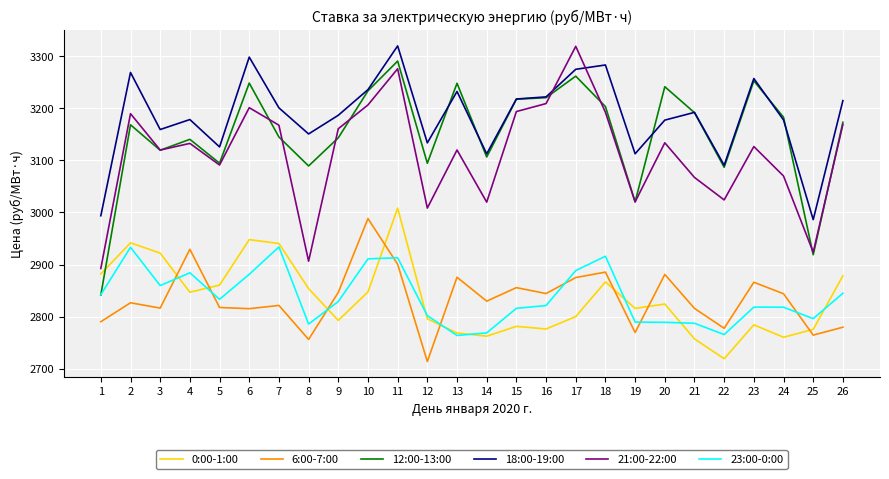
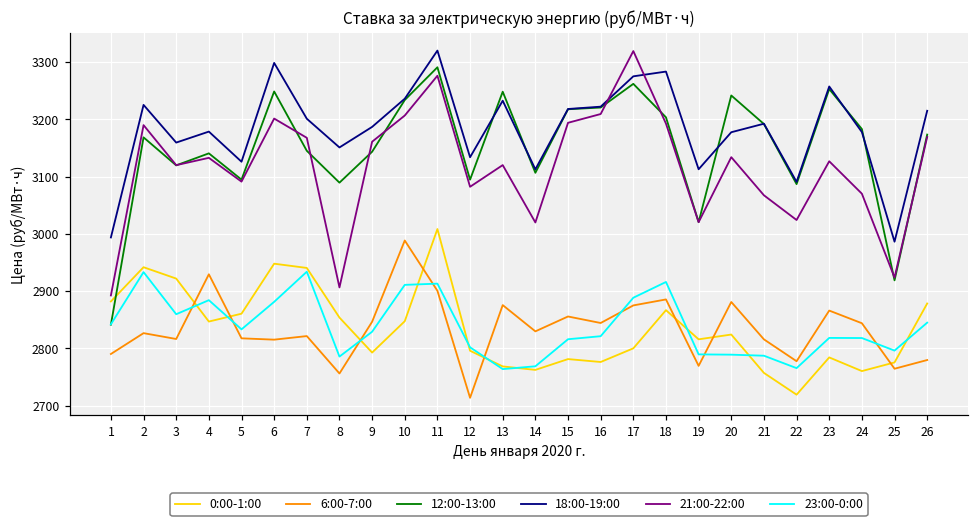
  {
    "0:00-1:00": {
      "1": 2880,
      "2": 2940,
      "3": 2920,
      "4": 2850,
      "5": 2860,
      "6": 2950,
      "7": 2940,
      "8": 2850,
      "9": 2790,
      "10": 2850,
      "11": 3010,
      "12": 2800,
      "14": 2760,
      "15": 2780,
      "16": 2780,
      "17": 2800,
      "18": 2870,
      "19": 2820,
      "20": 2820,
      "21": 2760,
      "22": 2720,
      "23": 2780,
      "24": 2760,
      "25": 2780,
      "26": 2880
    },
    "6:00-7:00": {
      "1": 2790,
      "2": 2830,
      "3": 2820,
      "4": 2930,
      "5": 2820,
      "6": 2820,
      "7": 2820,
      "8": 2760,
      "9": 2850,
      "10": 2990,
      "11": 2900,
      "12": 2710,
      "13": 2880,
      "14": 2830,
      "15": 2860,
      "16": 2840,
      "17": 2870,
      "18": 2890,
      "19": 2770,
      "20": 2880,
      "21": 2820,
      "22": 2780,
      "23": 2870,
      "24": 2840,
      "25": 2760,
      "26": 2780
    },
    "12:00-13:00": {
      "2": 3170,
      "4": 3140,
      "6": 3250,
      "7": 3150,
      "8": 3090,
      "9": 3140,
      "11": 3290,
      "12": 3090,
      "13": 3250,
      "14": 3110,
      "17": 3260,
      "18": 3200,
      "20": 3240,
      "24": 3180
    },
    "18:00-19:00": {
      "1": 2990,
-     "2": 3270,
+     "2": 3230,
      "3": 3160,
      "4": 3180,
      "5": 3130,
      "6": 3300,
      "7": 3200,
      "8": 3150,
      "9": 3190,
      "11": 3320,
      "12": 3130,
      "13": 3230,
      "14": 3110,
      "17": 3280,
      "18": 3280,
      "19": 3110,
      "20": 3180,
      "24": 3180,
      "25": 2990,
      "26": 3210
    },
    "21:00-22:00": {
      "1": 2890,
      "2": 3190,
      "4": 3130,
      "6": 3200,
      "7": 3170,
      "8": 2910,
      "9": 3160,
      "10": 3210,
      "11": 3280,
-     "12": 3010,
+     "12": 3080,
      "13": 3120,
      "14": 3020,
      "15": 3190,
      "16": 3210,
      "17": 3320,
      "18": 3190,
      "20": 3130,
      "21": 3070,
      "22": 3020,
      "23": 3130,
      "24": 3070
    },
    "23:00-0:00": {
      "2": 2930,
      "3": 2860,
      "4": 2880,
      "5": 2830,
      "6": 2880,
      "7": 2930,
      "8": 2790,
      "9": 2830,
      "10": 2910,
      "11": 2910,
      "12": 2800,
      "14": 2770,
      "15": 2820,
      "16": 2820,
      "17": 2890,
      "18": 2920,
      "19": 2790,
      "20": 2790,
      "21": 2790,
      "22": 2770,
      "23": 2820,
      "24": 2820,
      "25": 2800,
      "26": 2840
    }
  }
